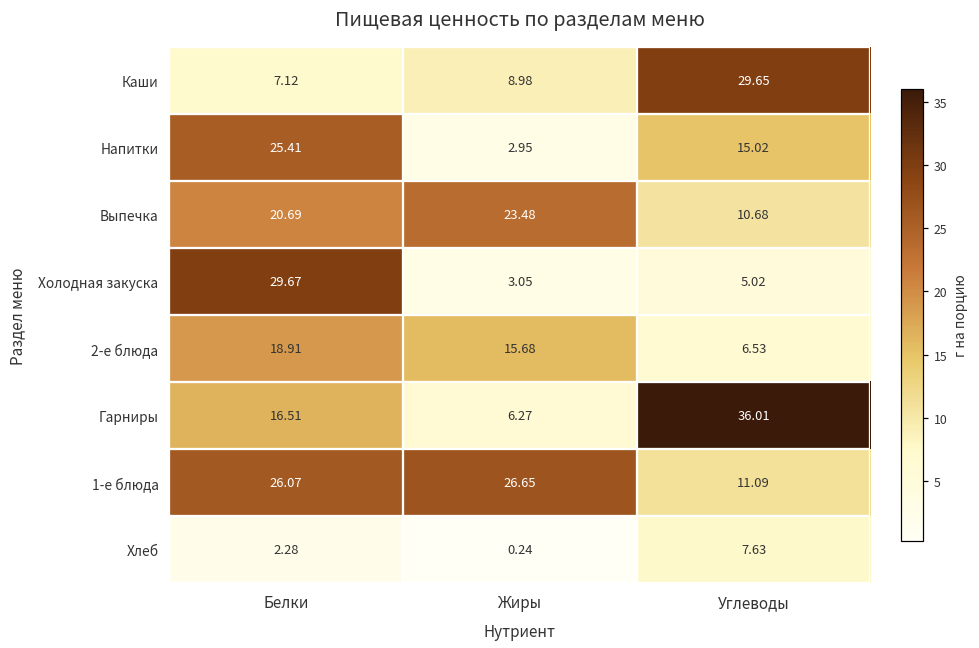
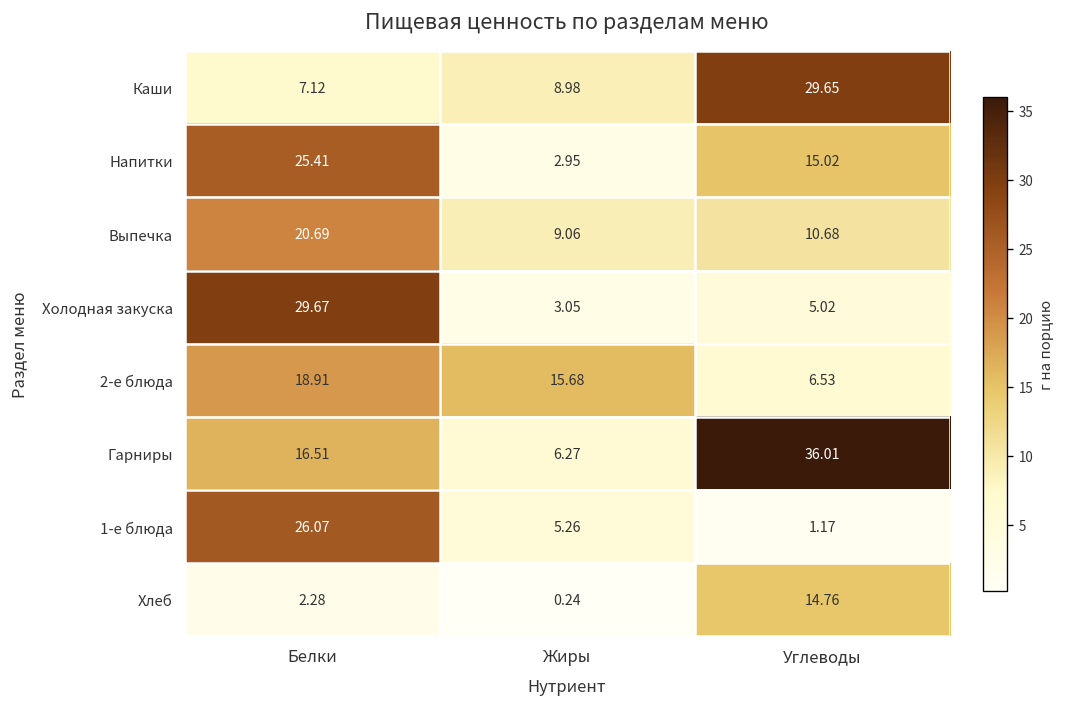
  {
    "Каши": {
      "Белки": 7.12,
      "Жиры": 8.98,
      "Углеводы": 29.65
    },
    "Напитки": {
      "Белки": 25.41,
      "Жиры": 2.95,
      "Углеводы": 15.02
    },
    "Выпечка": {
      "Белки": 20.69,
-     "Жиры": 23.48,
+     "Жиры": 9.06,
      "Углеводы": 10.68
    },
    "Холодная закуска": {
      "Белки": 29.67,
      "Жиры": 3.05,
      "Углеводы": 5.02
    },
    "2-е блюда": {
      "Белки": 18.91,
      "Жиры": 15.68,
      "Углеводы": 6.53
    },
    "Гарниры": {
      "Белки": 16.51,
      "Жиры": 6.27,
      "Углеводы": 36.01
    },
    "1-е блюда": {
      "Белки": 26.07,
-     "Жиры": 26.65,
-     "Углеводы": 11.09
+     "Жиры": 5.26,
+     "Углеводы": 1.17
    },
    "Хлеб": {
      "Белки": 2.28,
      "Жиры": 0.24,
-     "Углеводы": 7.63
+     "Углеводы": 14.76
    }
  }
